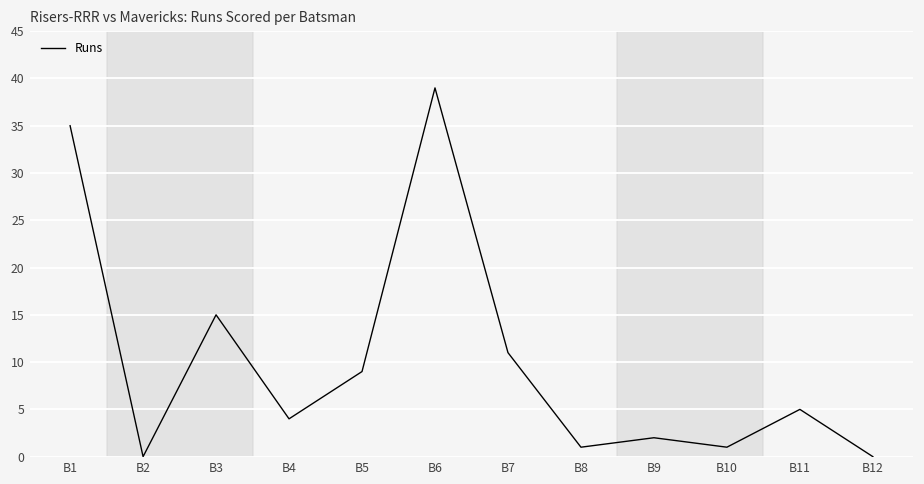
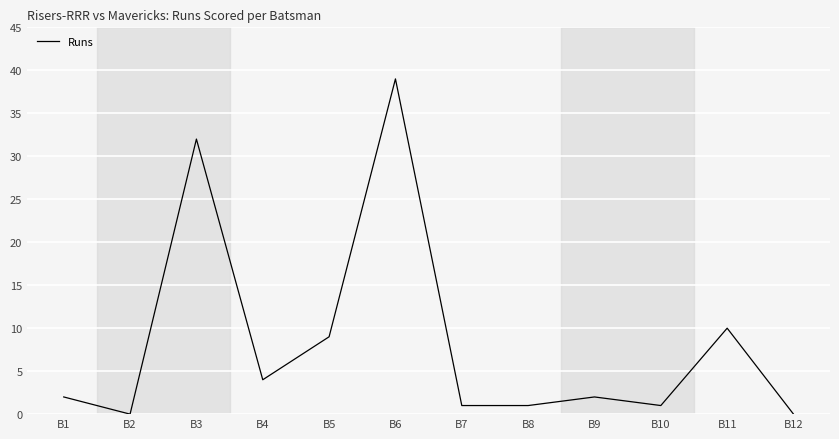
  {
-   "B1": 35,
+   "B1": 2,
    "B2": 0,
-   "B3": 15,
+   "B3": 32,
    "B4": 4,
    "B5": 9,
    "B6": 39,
-   "B7": 11,
+   "B7": 1,
    "B8": 1,
    "B9": 2,
    "B10": 1,
-   "B11": 5,
+   "B11": 10,
    "B12": 0
  }
